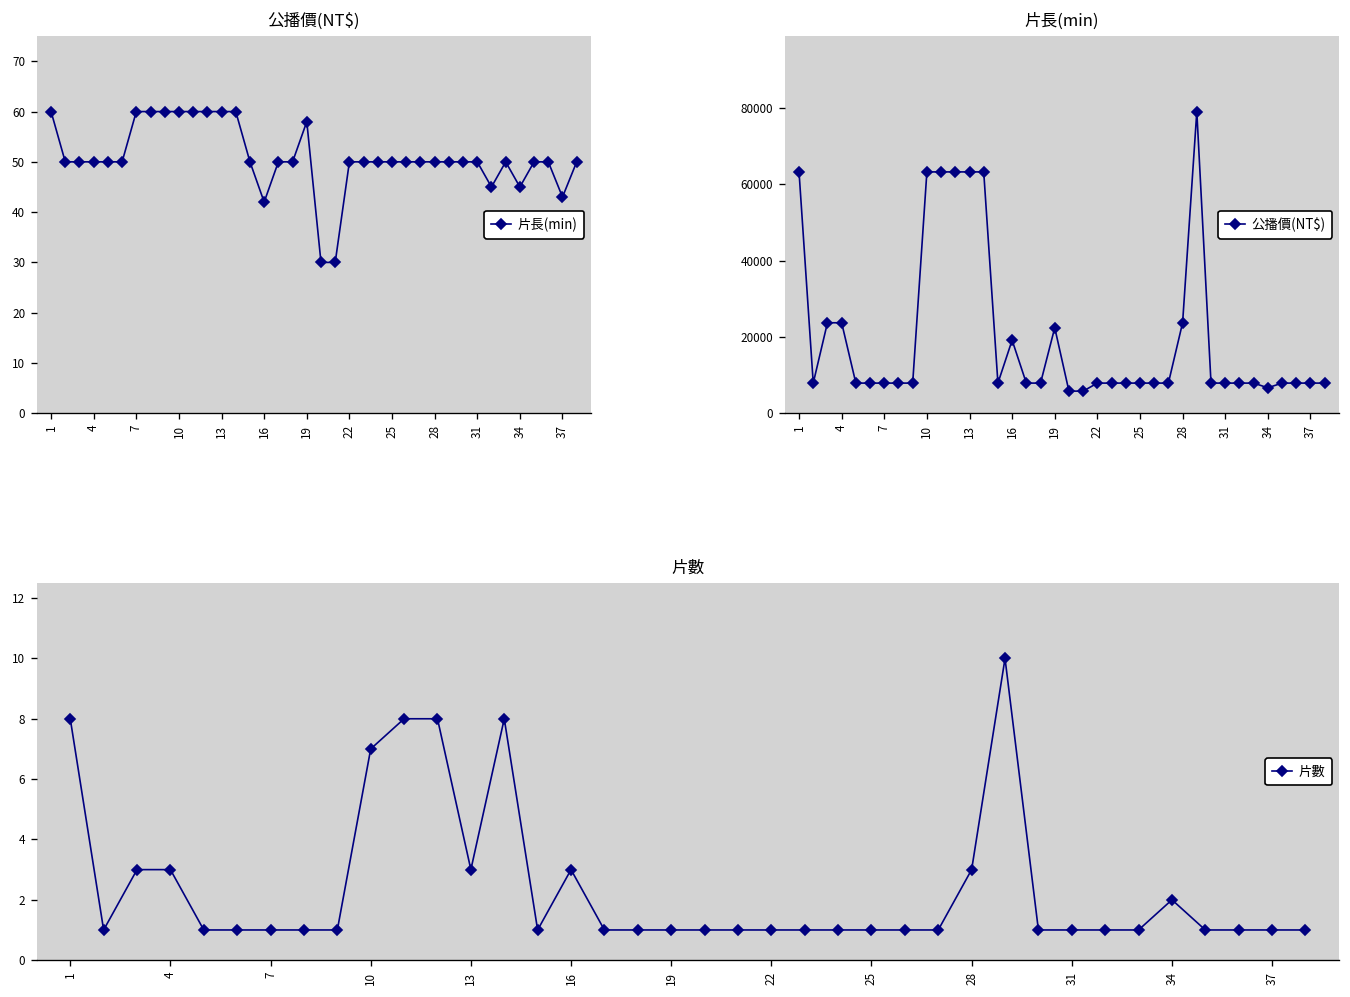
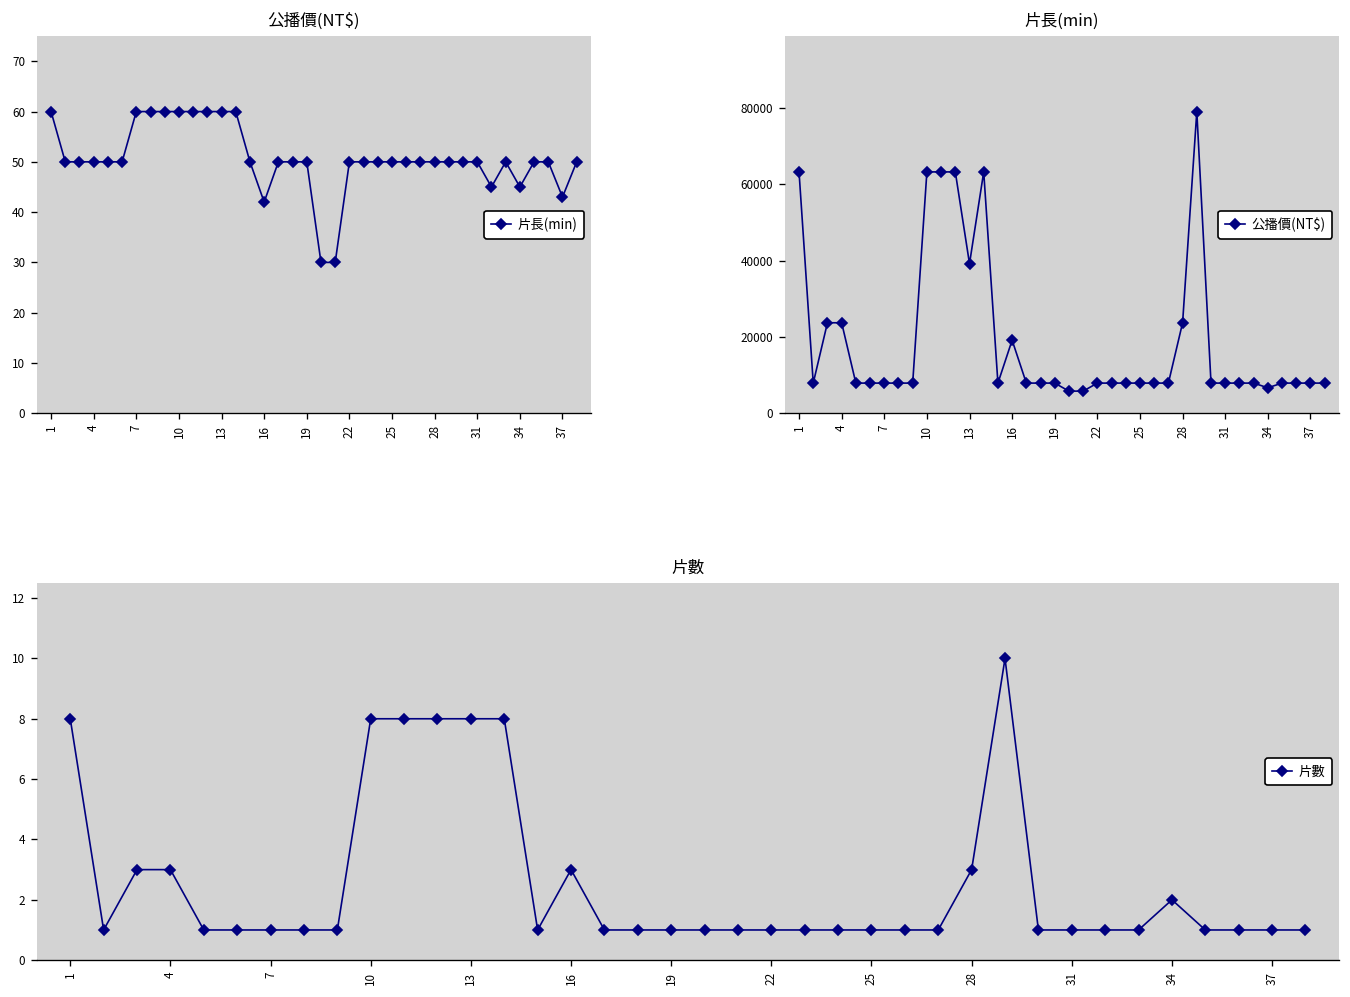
  {
    "公播價(NT$)": {
      "1": 60,
      "4": 50,
      "7": 60,
      "10": 60,
      "13": 60,
      "16": 42,
-     "19": 58,
+     "19": 50,
      "22": 50,
      "25": 50,
      "28": 50,
      "31": 50,
      "34": 45,
      "37": 43
    },
    "片長(min)": {
      "1": 63000,
      "4": 24000,
      "7": 8000,
      "10": 63000,
-     "13": 63000,
+     "13": 39000,
      "16": 19000,
-     "19": 22000,
+     "19": 8000,
      "22": 8000,
      "25": 8000,
      "28": 24000,
      "31": 8000,
      "34": 7000,
      "37": 8000
    },
    "片數": {
      "1": 8,
      "4": 3,
      "7": 1,
-     "10": 7,
-     "13": 3,
+     "10": 8,
+     "13": 8,
      "16": 3,
      "19": 1,
      "22": 1,
      "25": 1,
      "28": 3,
      "31": 1,
      "34": 2,
      "37": 1
    }
  }
